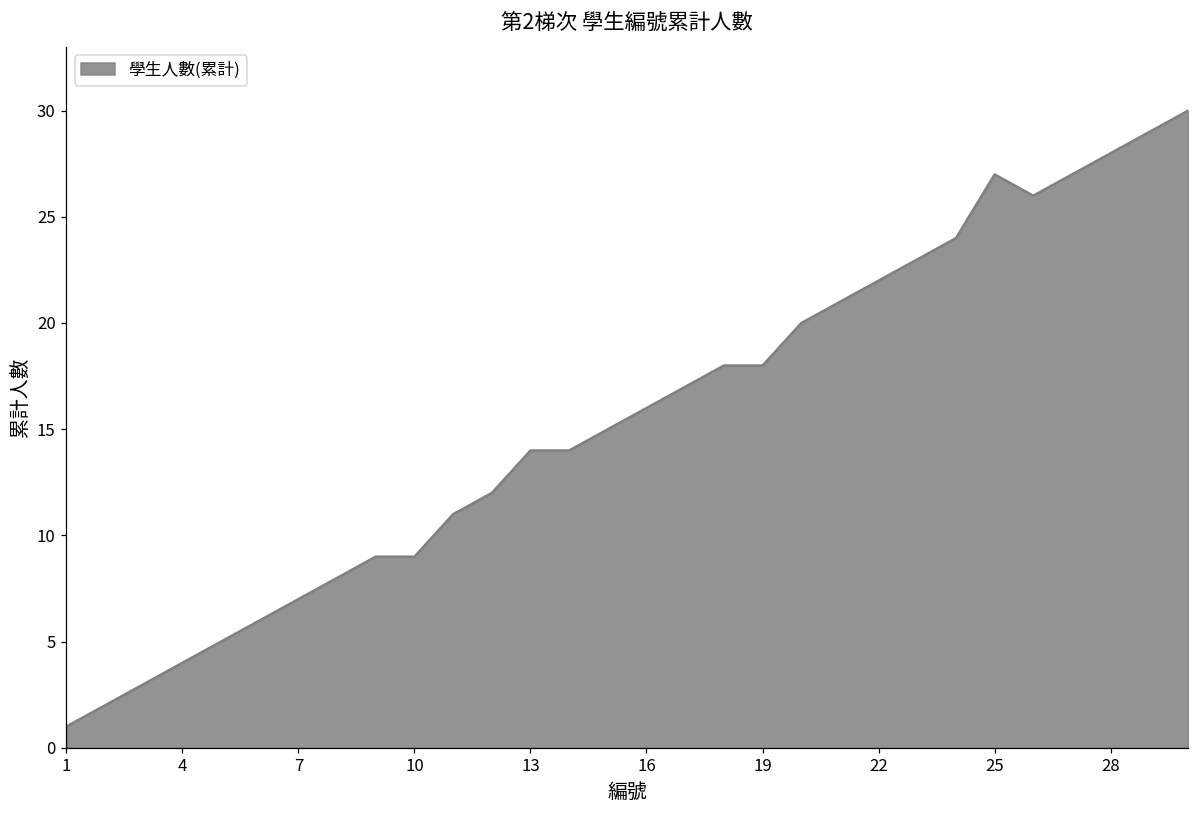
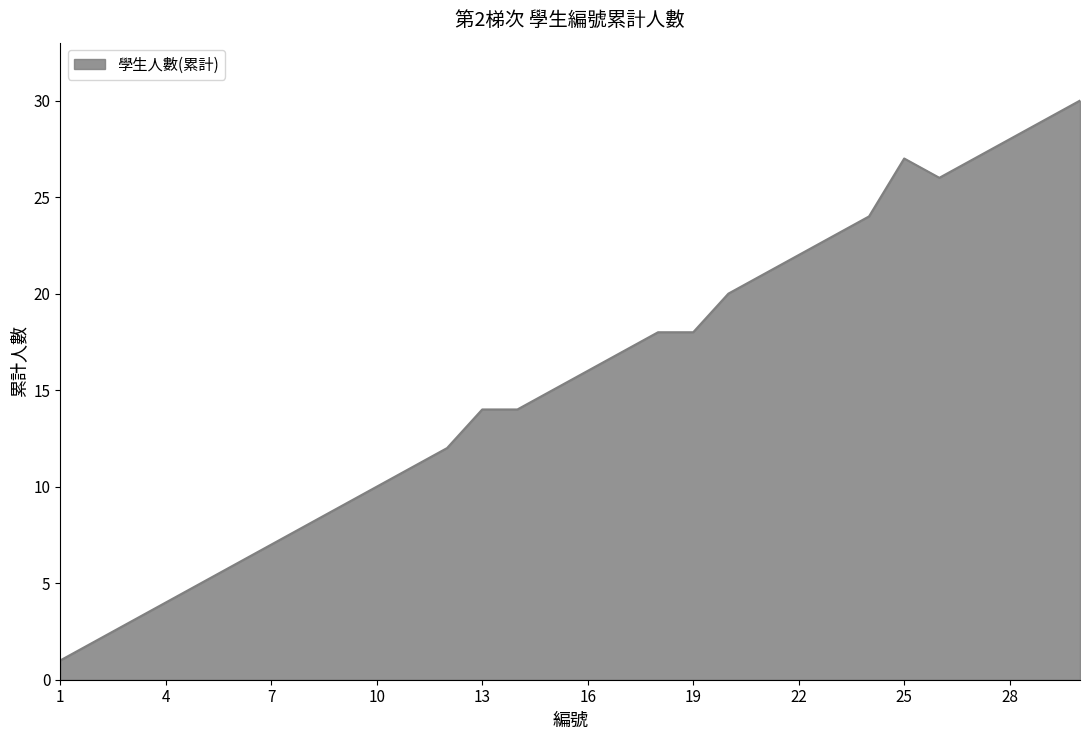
  {
    "1": 1,
    "4": 4,
    "7": 7,
-   "10": 9,
+   "10": 10,
    "13": 14,
    "16": 16,
    "19": 18,
    "22": 22,
    "25": 27,
    "28": 28
  }
